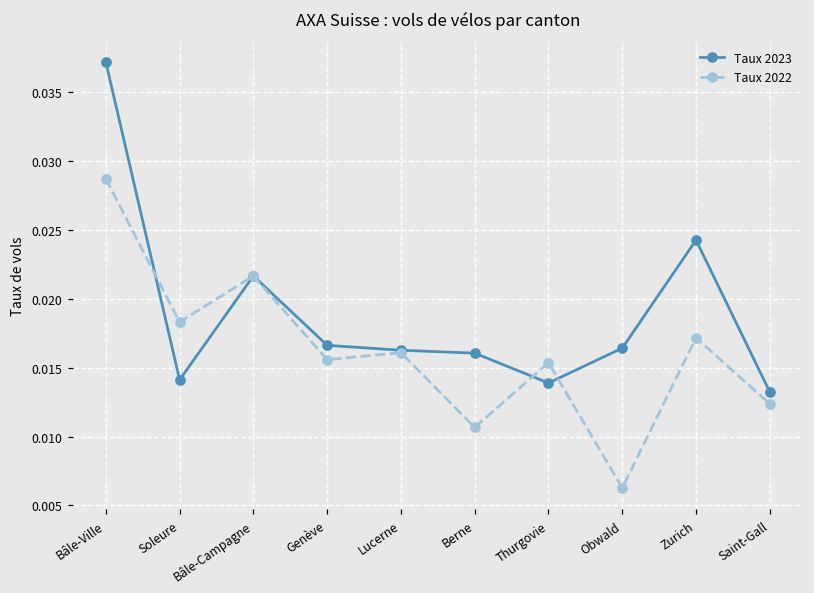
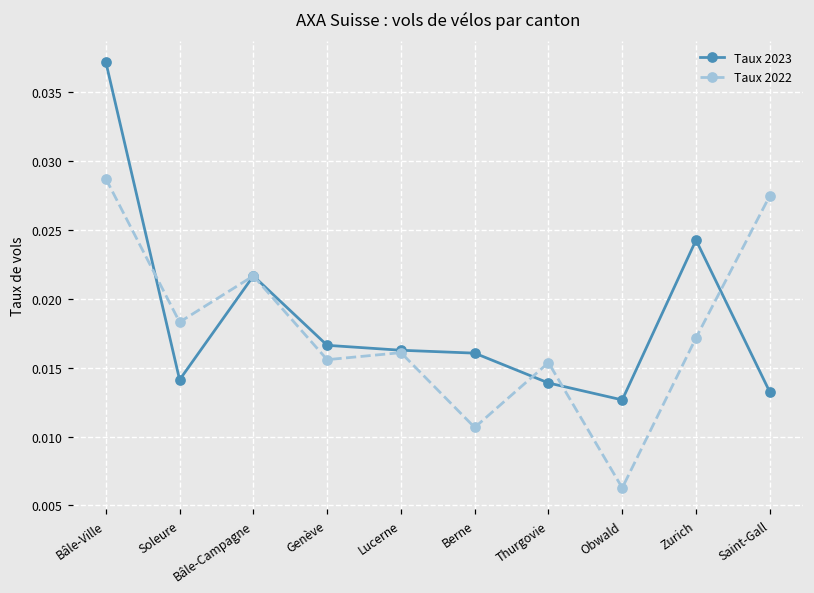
  {
    "Taux 2023": {
      "Bâle-Ville": 0.0372,
      "Soleure": 0.0141,
      "Genève": 0.0166,
      "Berne": 0.0161,
      "Thurgovie": 0.0139,
-     "Obwald": 0.0164,
+     "Obwald": 0.0127,
      "Zurich": 0.0243,
      "Saint-Gall": 0.0132
    },
    "Taux 2022": {
      "Bâle-Ville": 0.0287,
      "Soleure": 0.0183,
      "Genève": 0.0156,
      "Berne": 0.0107,
      "Thurgovie": 0.0154,
      "Obwald": 0.0063,
      "Zurich": 0.0172,
-     "Saint-Gall": 0.0124
+     "Saint-Gall": 0.0275
    }
  }
